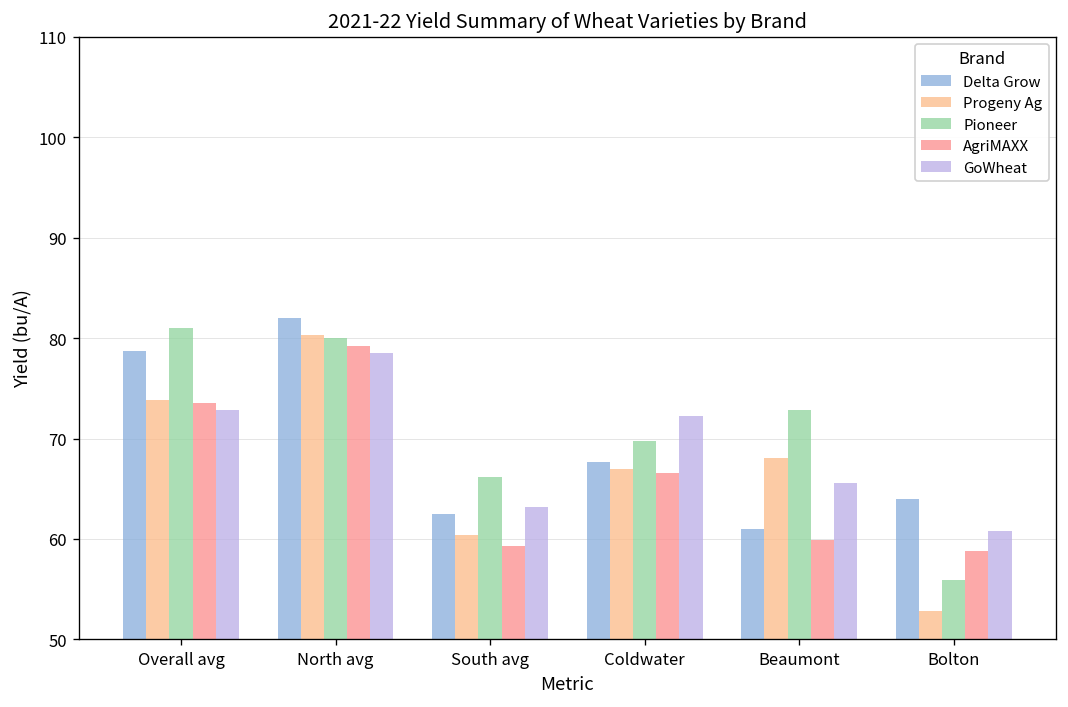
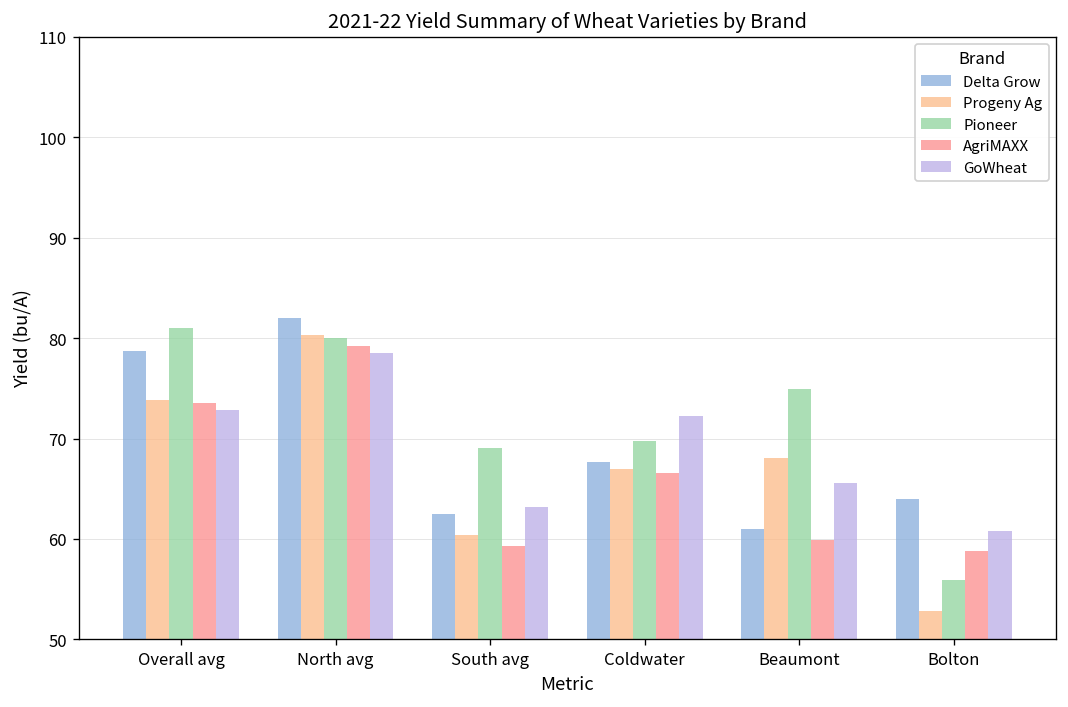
  {
    "Pioneer": {
      "Overall avg": 81,
      "North avg": 80,
-     "South avg": 66,
+     "South avg": 69,
      "Coldwater": 70,
-     "Beaumont": 73,
+     "Beaumont": 75,
      "Bolton": 56
    }
  }
